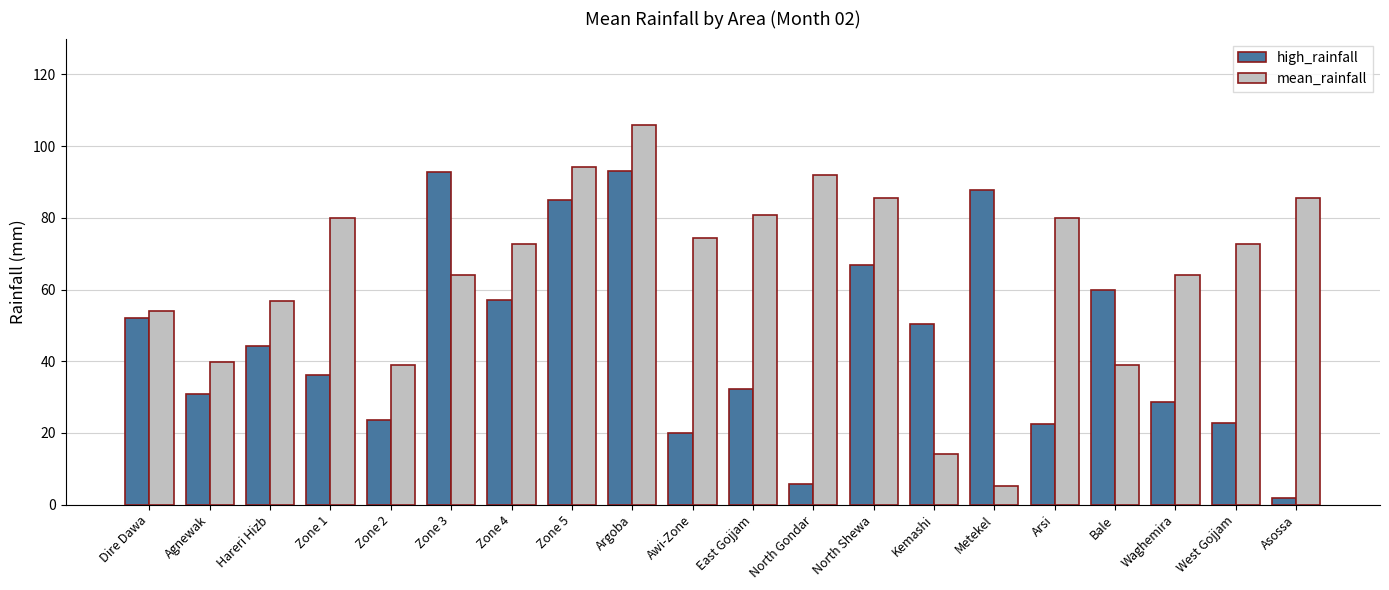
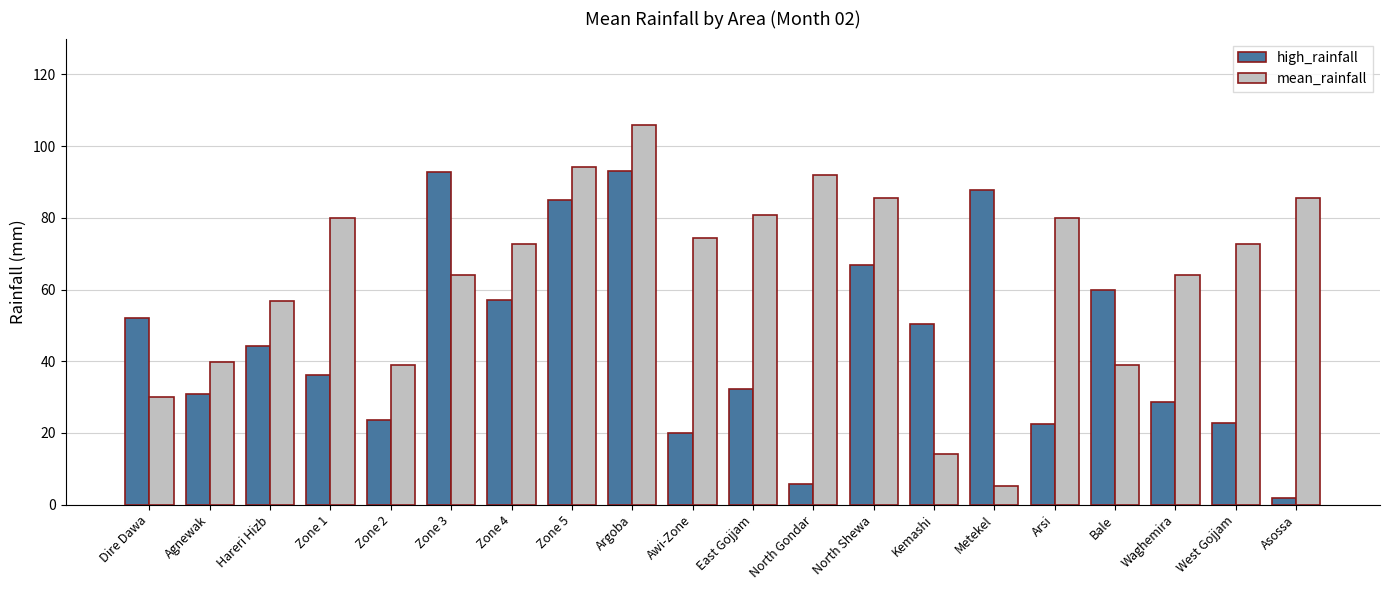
  {
    "high_rainfall": {
      "Dire Dawa": 52,
      "Agnewak": 31,
      "Hareri Hizb": 44,
      "Zone 1": 36,
      "Zone 2": 24,
      "Zone 3": 93,
      "Zone 4": 57,
      "Zone 5": 85,
      "Argoba": 93,
      "Awi-Zone": 20,
      "East Gojjam": 32,
      "North Gondar": 6,
      "North Shewa": 67,
      "Kemashi": 50,
      "Metekel": 88,
      "Arsi": 22,
      "Bale": 60,
      "Waghemira": 29,
      "West Gojjam": 23,
      "Asossa": 2
    },
    "mean_rainfall": {
-     "Dire Dawa": 54,
+     "Dire Dawa": 30,
      "Agnewak": 40,
      "Hareri Hizb": 57,
      "Zone 1": 80,
      "Zone 2": 39,
      "Zone 3": 64,
      "Zone 4": 73,
      "Zone 5": 94,
      "Argoba": 106,
      "Awi-Zone": 74,
      "East Gojjam": 81,
      "North Gondar": 92,
      "North Shewa": 85,
      "Kemashi": 14,
      "Metekel": 5,
      "Arsi": 80,
      "Bale": 39,
      "Waghemira": 64,
      "West Gojjam": 73,
      "Asossa": 85
    }
  }
